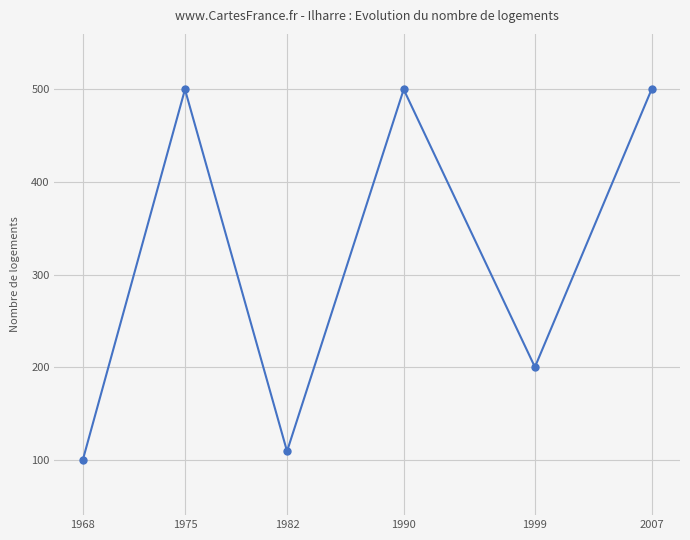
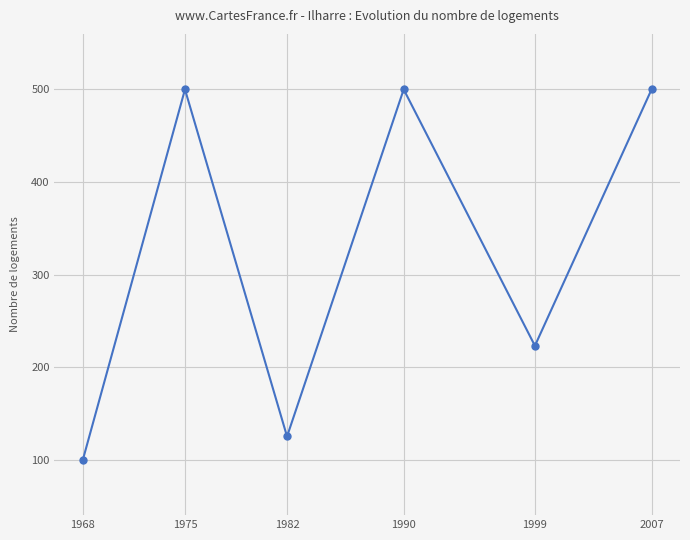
  {
    "1968": 100,
    "1975": 500,
-   "1982": 110,
+   "1982": 130,
    "1990": 500,
-   "1999": 200,
+   "1999": 220,
    "2007": 500
  }
